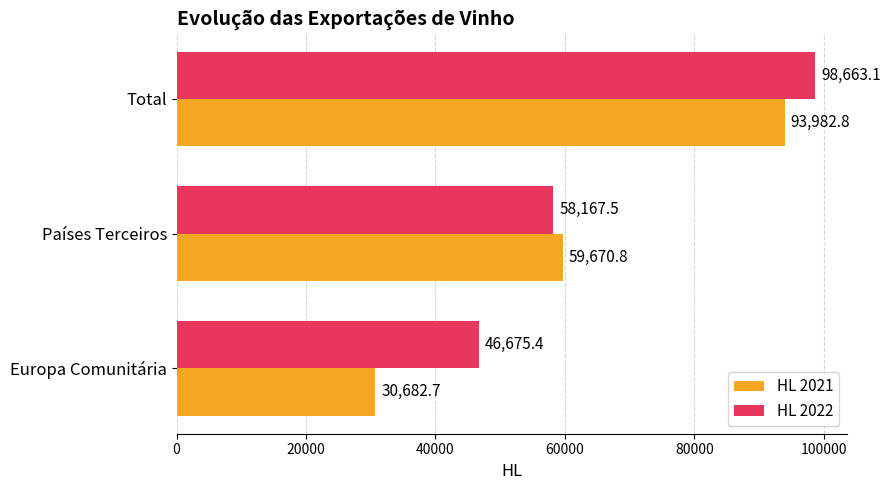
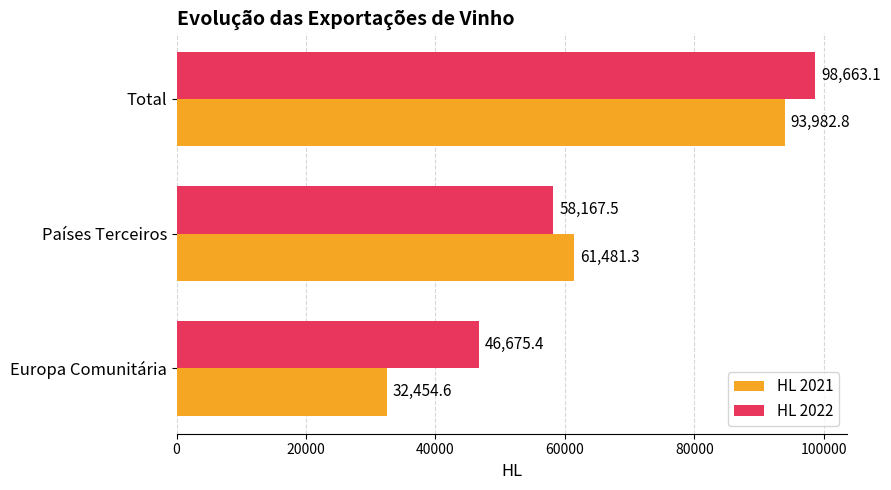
  {
    "HL 2021": {
      "Total": "93,982.8",
-     "Países Terceiros": "59,670.8",
-     "Europa Comunitária": "30,682.7"
+     "Países Terceiros": "61,481.3",
+     "Europa Comunitária": "32,454.6"
    },
    "HL 2022": {
      "Total": "98,663.1",
      "Países Terceiros": "58,167.5",
      "Europa Comunitária": "46,675.4"
    }
  }
